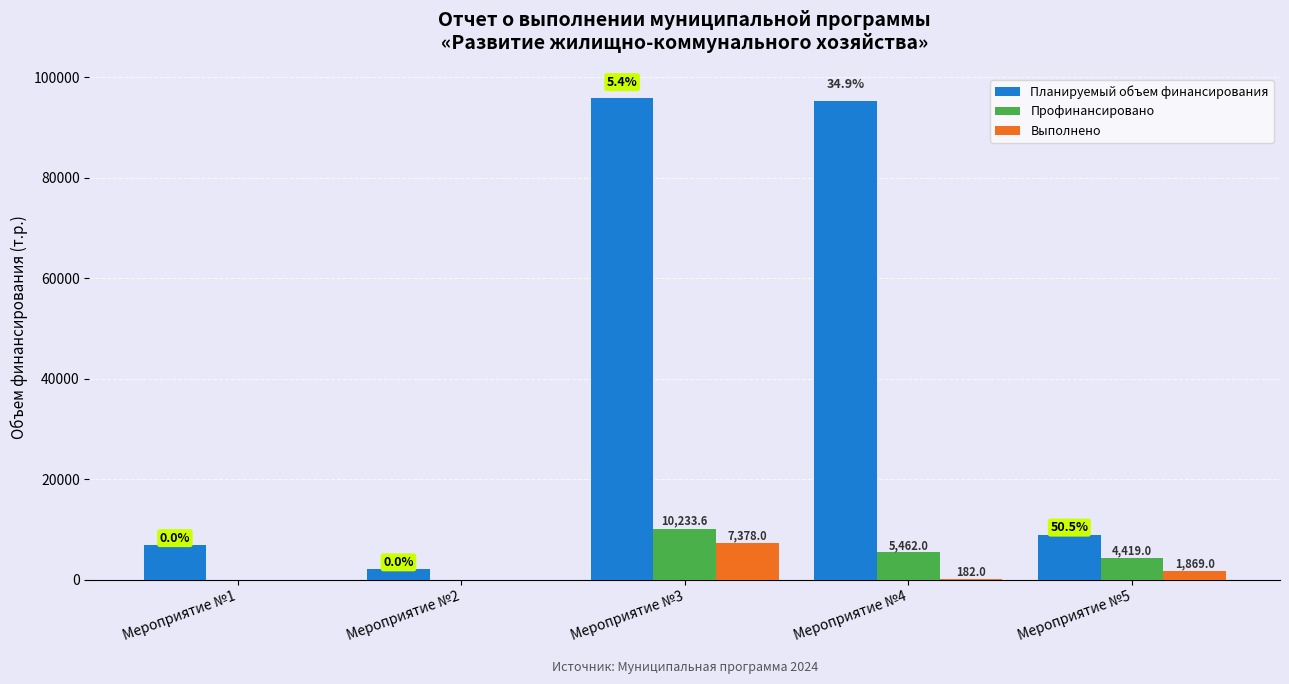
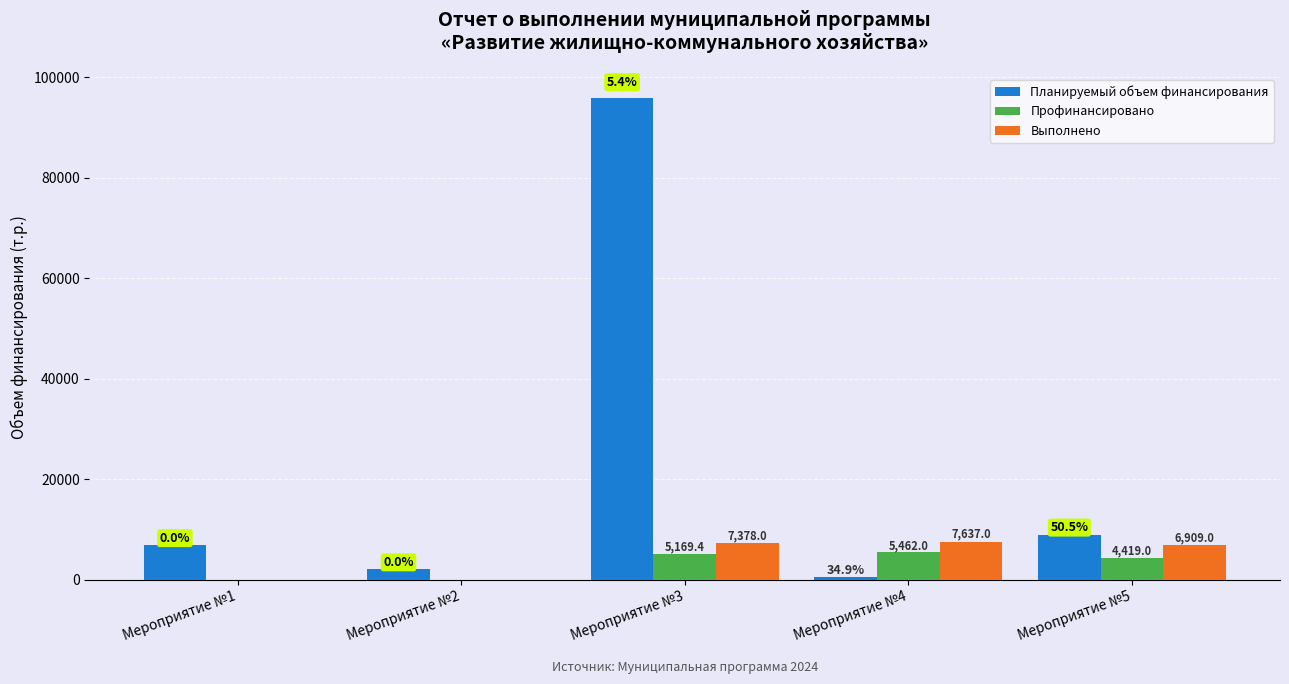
  {
    "Планируемый объем финансирования": {
-     "Мероприятие №4": "95000"
+     "Мероприятие №4": "1000"
    },
    "Профинансировано": {
-     "Мероприятие №3": "10,233.6",
+     "Мероприятие №3": "5,169.4",
      "Мероприятие №4": "5,462.0",
      "Мероприятие №5": "4,419.0"
    },
    "Выполнено": {
      "Мероприятие №3": "7,378.0",
-     "Мероприятие №4": "182.0",
-     "Мероприятие №5": "1,869.0"
+     "Мероприятие №4": "7,637.0",
+     "Мероприятие №5": "6,909.0"
    }
  }
